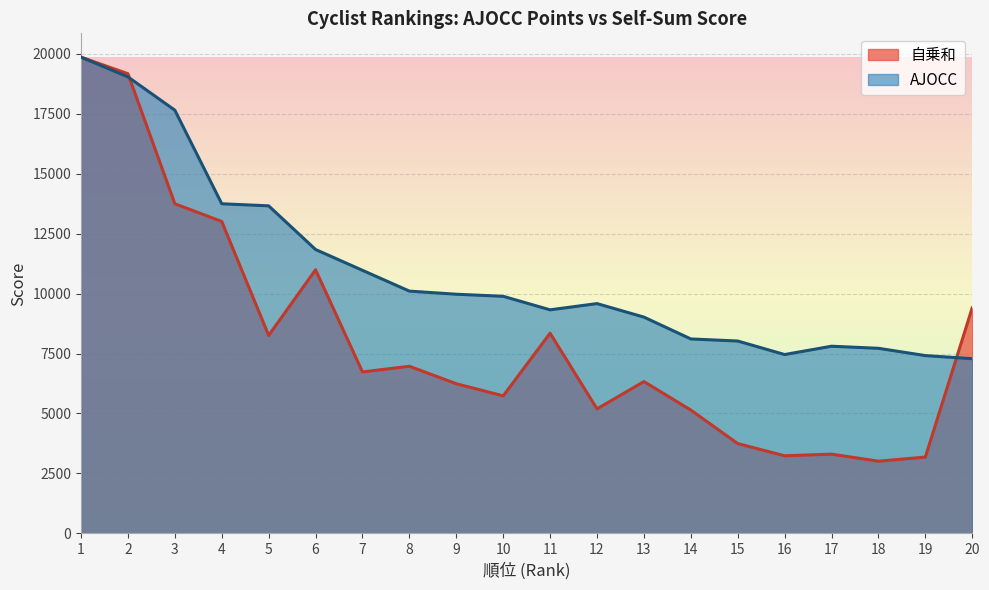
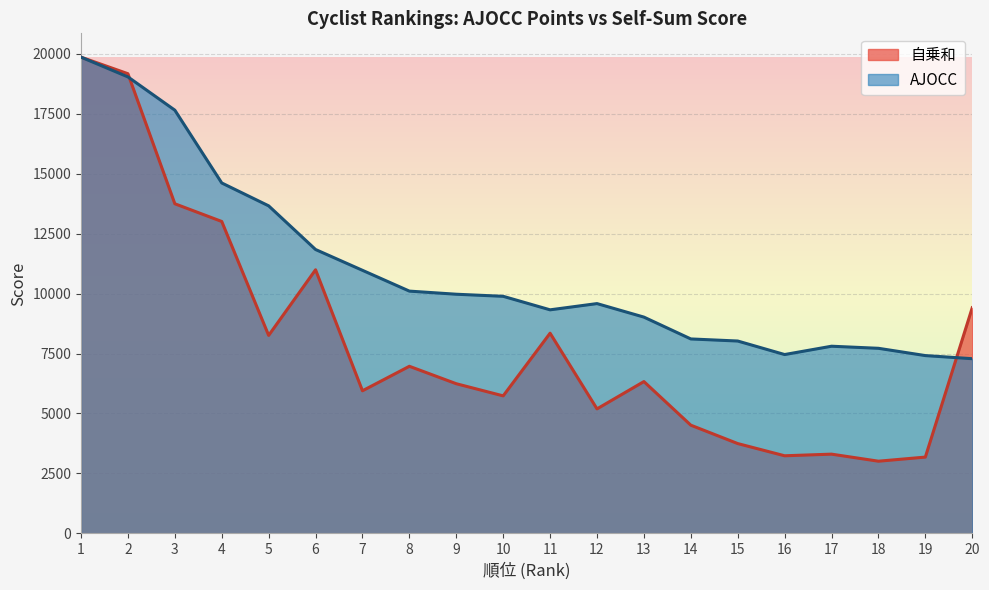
  {
    "自乗和": {
      "2": 19200,
      "3": 13700,
      "4": 13000,
      "5": 8300,
      "6": 11000,
-     "7": 6700,
+     "7": 5900,
      "8": 7000,
      "9": 6200,
      "10": 5700,
      "11": 8300,
      "12": 5200,
      "13": 6300,
-     "14": 5100,
+     "14": 4500,
      "15": 3700,
      "16": 3200,
      "17": 3300,
      "18": 3000,
      "19": 3200,
      "20": 9400
    },
    "AJOCC": {
      "2": 19000,
      "3": 17600,
-     "4": 13700,
+     "4": 14600,
      "5": 13700,
      "6": 11800,
      "7": 11000,
      "8": 10100,
      "9": 10000,
      "10": 9900,
      "11": 9300,
      "12": 9600,
      "13": 9000,
      "14": 8100,
      "15": 8000,
      "16": 7500,
      "17": 7800,
      "18": 7700,
      "19": 7400,
      "20": 7300
    }
  }
